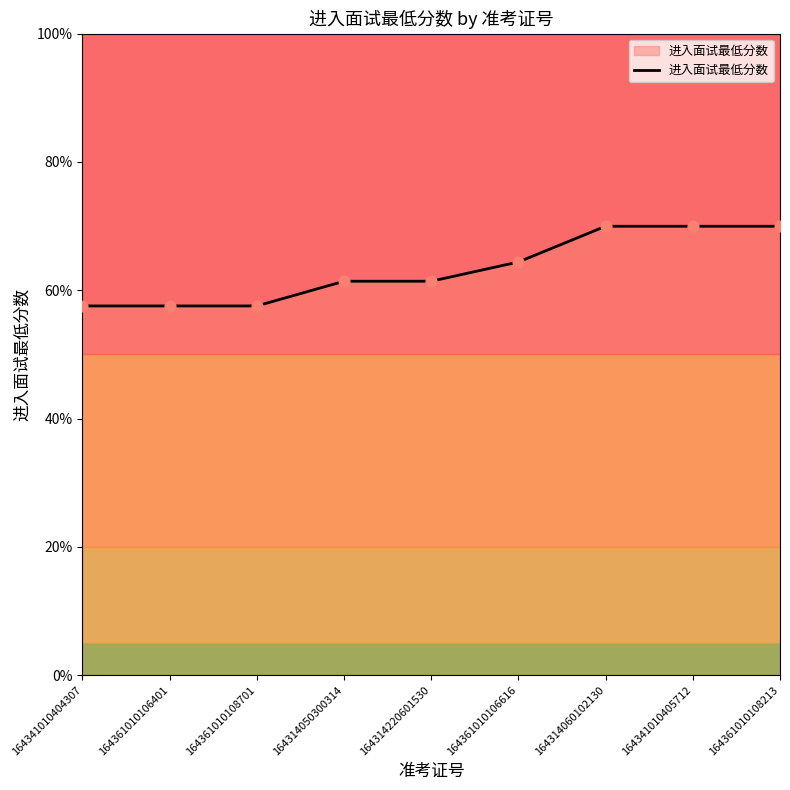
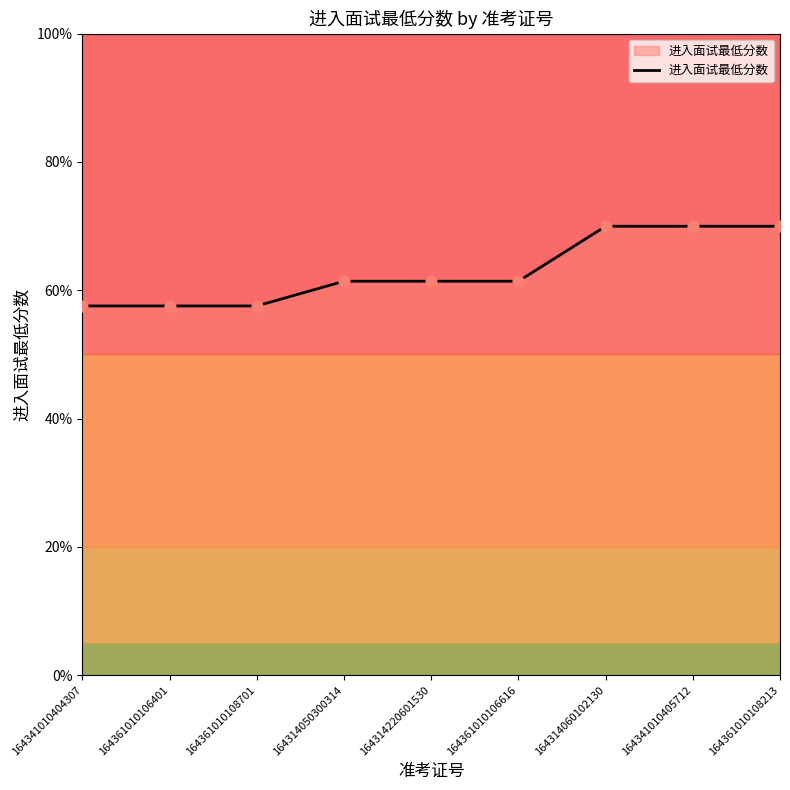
  {
    "164341010404307": "58%",
    "164361010106401": "58%",
    "164361010108701": "58%",
    "164314050300314": "61%",
    "164314220601530": "61%",
-   "164361010106616": "64%",
+   "164361010106616": "61%",
    "164314060102130": "70%",
    "164341010405712": "70%",
    "164361010108213": "70%"
  }
